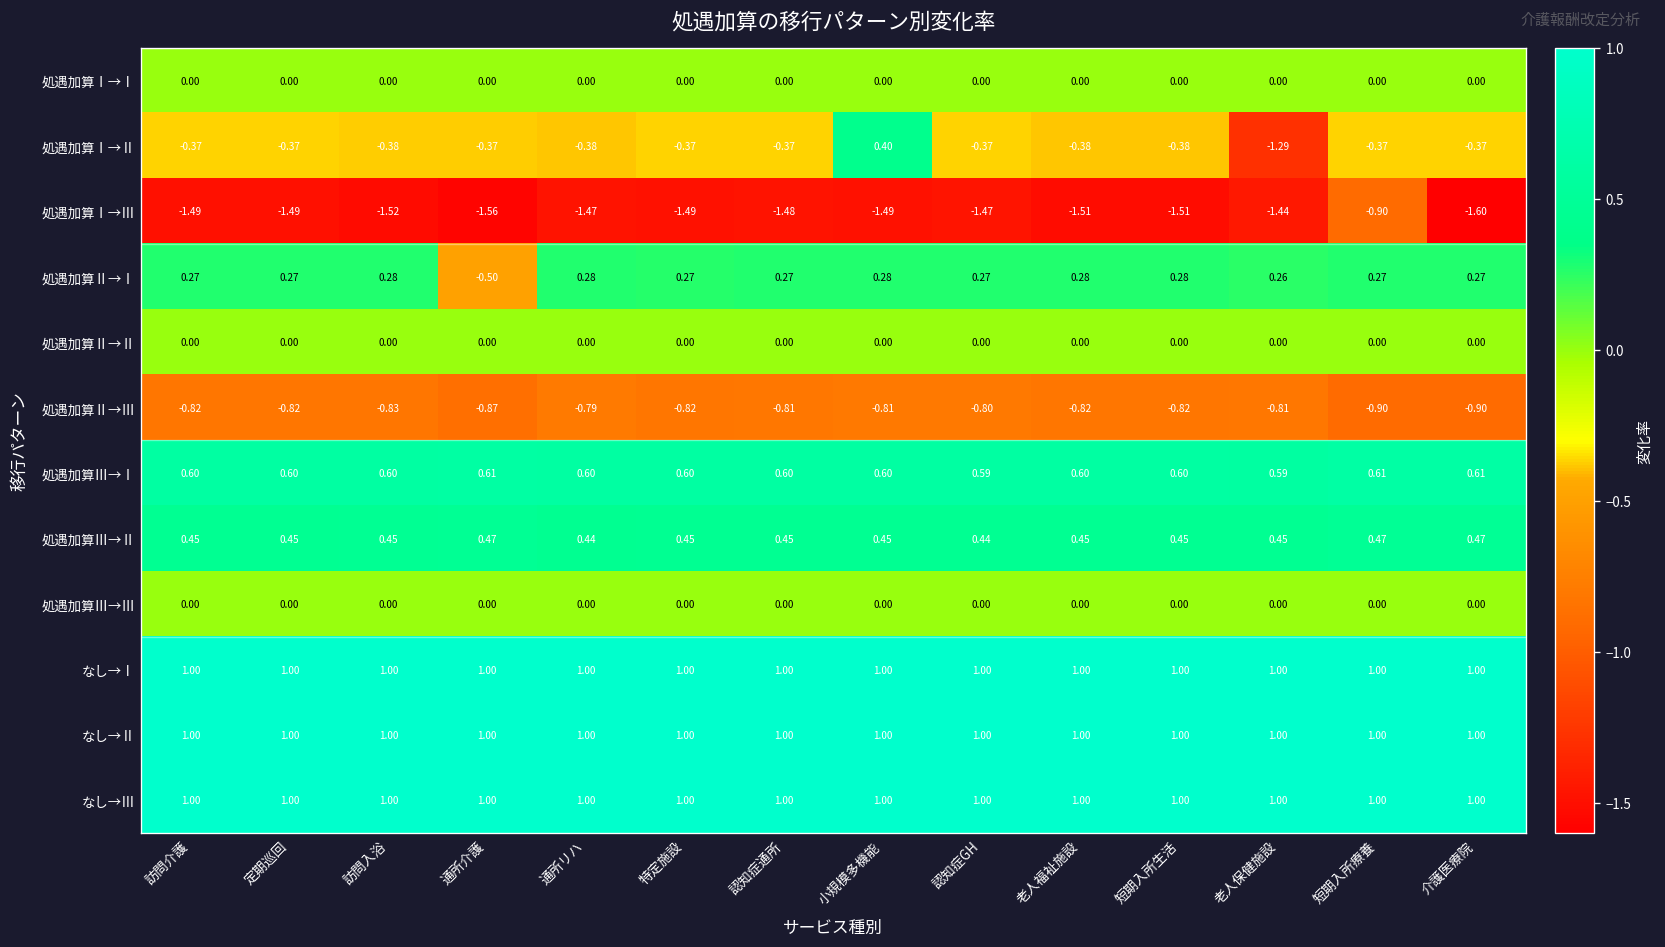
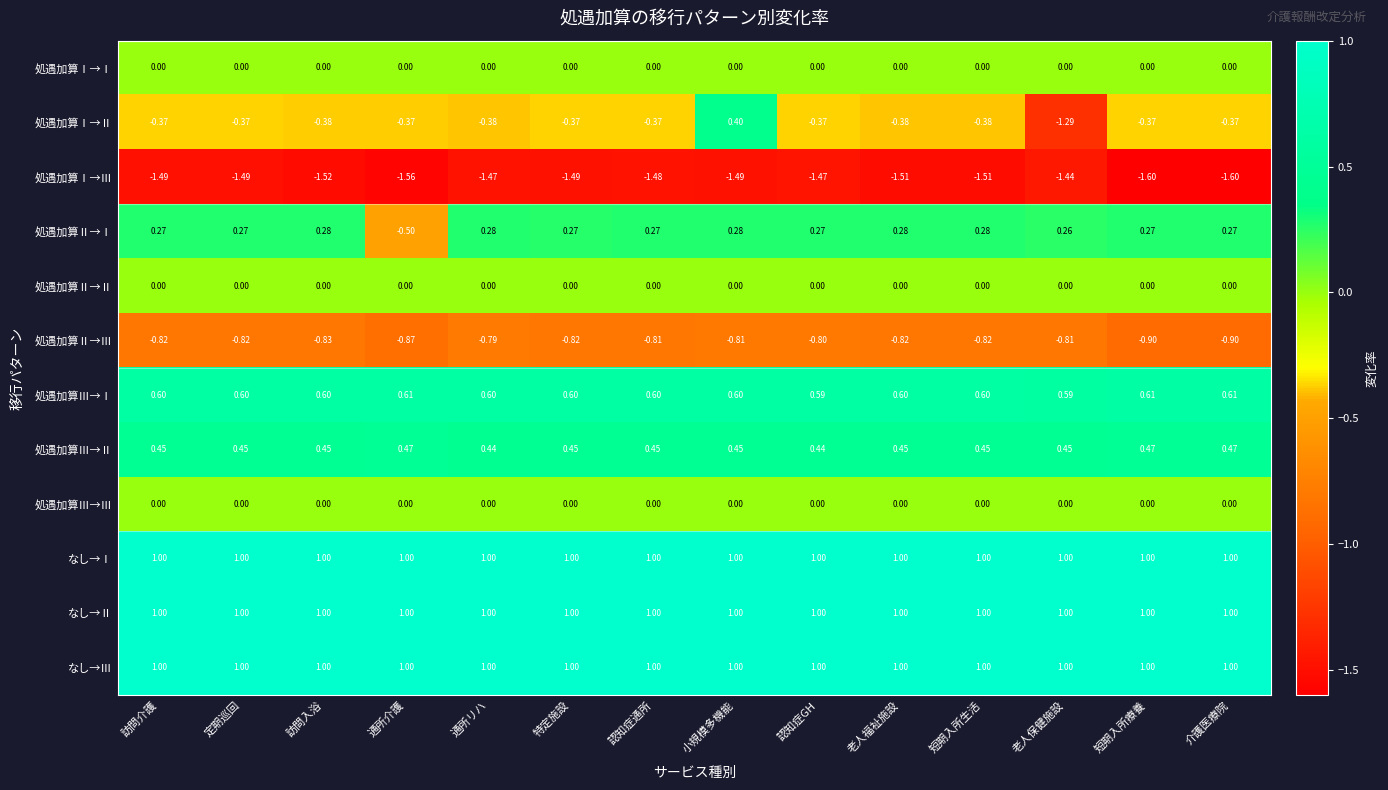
  {
    "処遇加算Ⅰ→Ⅰ": {
      "訪問介護": 0.00,
      "定期巡回": 0.00,
      "訪問入浴": 0.00,
      "通所介護": 0.00,
      "通所リハ": 0.00,
      "特定施設": 0.00,
      "認知症通所": 0.00,
      "小規模多機能": 0.00,
      "認知症GH": 0.00,
      "老人福祉施設": 0.00,
      "短期入所生活": 0.00,
      "老人保健施設": 0.00,
      "短期入所療養": 0.00,
      "介護医療院": 0.00
    },
    "処遇加算Ⅰ→Ⅱ": {
      "訪問介護": -0.37,
      "定期巡回": -0.37,
      "訪問入浴": -0.38,
      "通所介護": -0.37,
      "通所リハ": -0.38,
      "特定施設": -0.37,
      "認知症通所": -0.37,
      "小規模多機能": 0.40,
      "認知症GH": -0.37,
      "老人福祉施設": -0.38,
      "短期入所生活": -0.38,
      "老人保健施設": -1.29,
      "短期入所療養": -0.37,
      "介護医療院": -0.37
    },
    "処遇加算Ⅰ→Ⅲ": {
      "訪問介護": -1.49,
      "定期巡回": -1.49,
      "訪問入浴": -1.52,
      "通所介護": -1.56,
      "通所リハ": -1.47,
      "特定施設": -1.49,
      "認知症通所": -1.48,
      "小規模多機能": -1.49,
      "認知症GH": -1.47,
      "老人福祉施設": -1.51,
      "短期入所生活": -1.51,
      "老人保健施設": -1.44,
-     "短期入所療養": -0.90,
+     "短期入所療養": -1.60,
      "介護医療院": -1.60
    },
    "処遇加算Ⅱ→Ⅰ": {
      "訪問介護": 0.27,
      "定期巡回": 0.27,
      "訪問入浴": 0.28,
      "通所介護": -0.50,
      "通所リハ": 0.28,
      "特定施設": 0.27,
      "認知症通所": 0.27,
      "小規模多機能": 0.28,
      "認知症GH": 0.27,
      "老人福祉施設": 0.28,
      "短期入所生活": 0.28,
      "老人保健施設": 0.26,
      "短期入所療養": 0.27,
      "介護医療院": 0.27
    },
    "処遇加算Ⅱ→Ⅱ": {
      "訪問介護": 0.00,
      "定期巡回": 0.00,
      "訪問入浴": 0.00,
      "通所介護": 0.00,
      "通所リハ": 0.00,
      "特定施設": 0.00,
      "認知症通所": 0.00,
      "小規模多機能": 0.00,
      "認知症GH": 0.00,
      "老人福祉施設": 0.00,
      "短期入所生活": 0.00,
      "老人保健施設": 0.00,
      "短期入所療養": 0.00,
      "介護医療院": 0.00
    },
    "処遇加算Ⅱ→Ⅲ": {
      "訪問介護": -0.82,
      "定期巡回": -0.82,
      "訪問入浴": -0.83,
      "通所介護": -0.87,
      "通所リハ": -0.79,
      "特定施設": -0.82,
      "認知症通所": -0.81,
      "小規模多機能": -0.81,
      "認知症GH": -0.80,
      "老人福祉施設": -0.82,
      "短期入所生活": -0.82,
      "老人保健施設": -0.81,
      "短期入所療養": -0.90,
      "介護医療院": -0.90
    },
    "処遇加算Ⅲ→Ⅰ": {
      "訪問介護": 0.60,
      "定期巡回": 0.60,
      "訪問入浴": 0.60,
      "通所介護": 0.61,
      "通所リハ": 0.60,
      "特定施設": 0.60,
      "認知症通所": 0.60,
      "小規模多機能": 0.60,
      "認知症GH": 0.59,
      "老人福祉施設": 0.60,
      "短期入所生活": 0.60,
      "老人保健施設": 0.59,
      "短期入所療養": 0.61,
      "介護医療院": 0.61
    },
    "処遇加算Ⅲ→Ⅱ": {
      "訪問介護": 0.45,
      "定期巡回": 0.45,
      "訪問入浴": 0.45,
      "通所介護": 0.47,
      "通所リハ": 0.44,
      "特定施設": 0.45,
      "認知症通所": 0.45,
      "小規模多機能": 0.45,
      "認知症GH": 0.44,
      "老人福祉施設": 0.45,
      "短期入所生活": 0.45,
      "老人保健施設": 0.45,
      "短期入所療養": 0.47,
      "介護医療院": 0.47
    },
    "処遇加算Ⅲ→Ⅲ": {
      "訪問介護": 0.00,
      "定期巡回": 0.00,
      "訪問入浴": 0.00,
      "通所介護": 0.00,
      "通所リハ": 0.00,
      "特定施設": 0.00,
      "認知症通所": 0.00,
      "小規模多機能": 0.00,
      "認知症GH": 0.00,
      "老人福祉施設": 0.00,
      "短期入所生活": 0.00,
      "老人保健施設": 0.00,
      "短期入所療養": 0.00,
      "介護医療院": 0.00
    },
    "なし→Ⅰ": {
      "訪問介護": 1.00,
      "定期巡回": 1.00,
      "訪問入浴": 1.00,
      "通所介護": 1.00,
      "通所リハ": 1.00,
      "特定施設": 1.00,
      "認知症通所": 1.00,
      "小規模多機能": 1.00,
      "認知症GH": 1.00,
      "老人福祉施設": 1.00,
      "短期入所生活": 1.00,
      "老人保健施設": 1.00,
      "短期入所療養": 1.00,
      "介護医療院": 1.00
    },
    "なし→Ⅱ": {
      "訪問介護": 1.00,
      "定期巡回": 1.00,
      "訪問入浴": 1.00,
      "通所介護": 1.00,
      "通所リハ": 1.00,
      "特定施設": 1.00,
      "認知症通所": 1.00,
      "小規模多機能": 1.00,
      "認知症GH": 1.00,
      "老人福祉施設": 1.00,
      "短期入所生活": 1.00,
      "老人保健施設": 1.00,
      "短期入所療養": 1.00,
      "介護医療院": 1.00
    },
    "なし→Ⅲ": {
      "訪問介護": 1.00,
      "定期巡回": 1.00,
      "訪問入浴": 1.00,
      "通所介護": 1.00,
      "通所リハ": 1.00,
      "特定施設": 1.00,
      "認知症通所": 1.00,
      "小規模多機能": 1.00,
      "認知症GH": 1.00,
      "老人福祉施設": 1.00,
      "短期入所生活": 1.00,
      "老人保健施設": 1.00,
      "短期入所療養": 1.00,
      "介護医療院": 1.00
    }
  }
